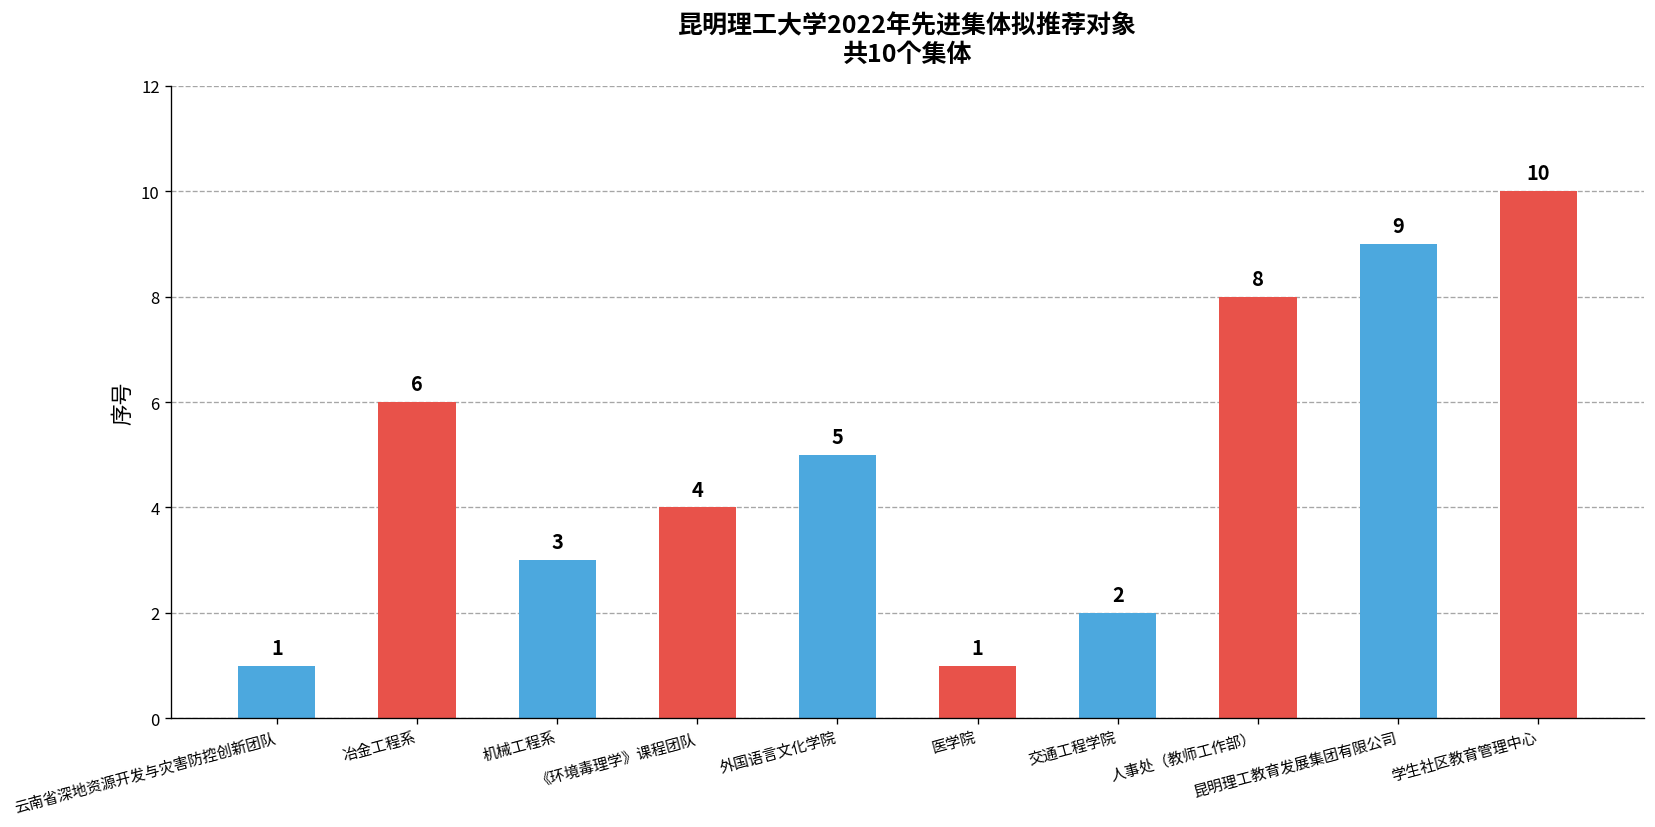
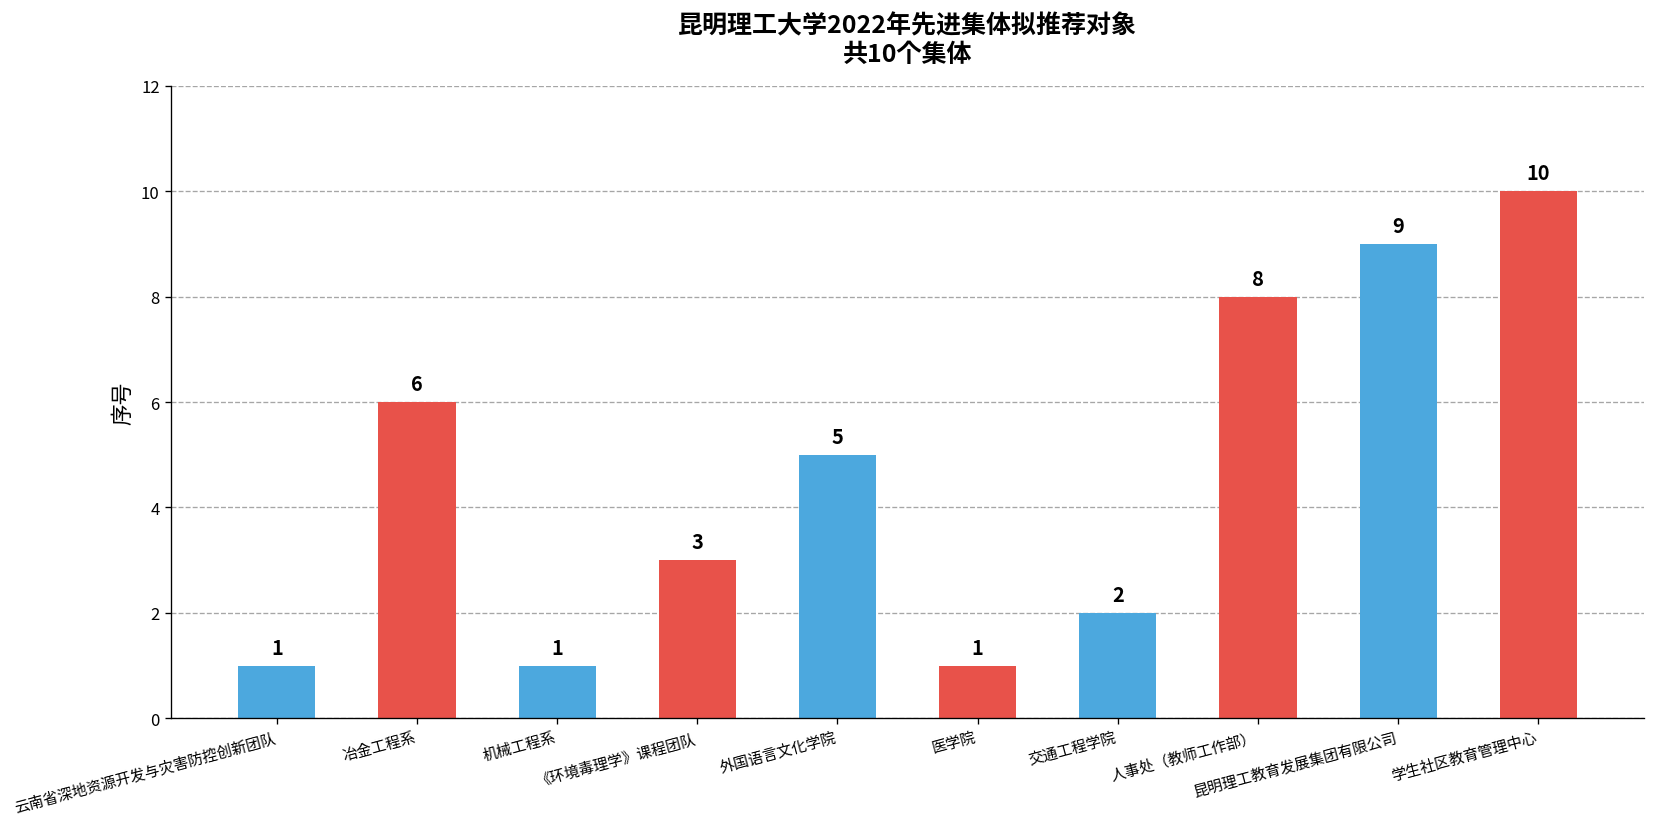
  {
    "云南省深地资源开发与灾害防控创新团队": 1,
    "冶金工程系": 6,
-   "机械工程系": 3,
-   "《环境毒理学》课程团队": 4,
+   "机械工程系": 1,
+   "《环境毒理学》课程团队": 3,
    "外国语言文化学院": 5,
    "医学院": 1,
    "交通工程学院": 2,
    "人事处（教师工作部）": 8,
    "昆明理工教育发展集团有限公司": 9,
    "学生社区教育管理中心": 10
  }
